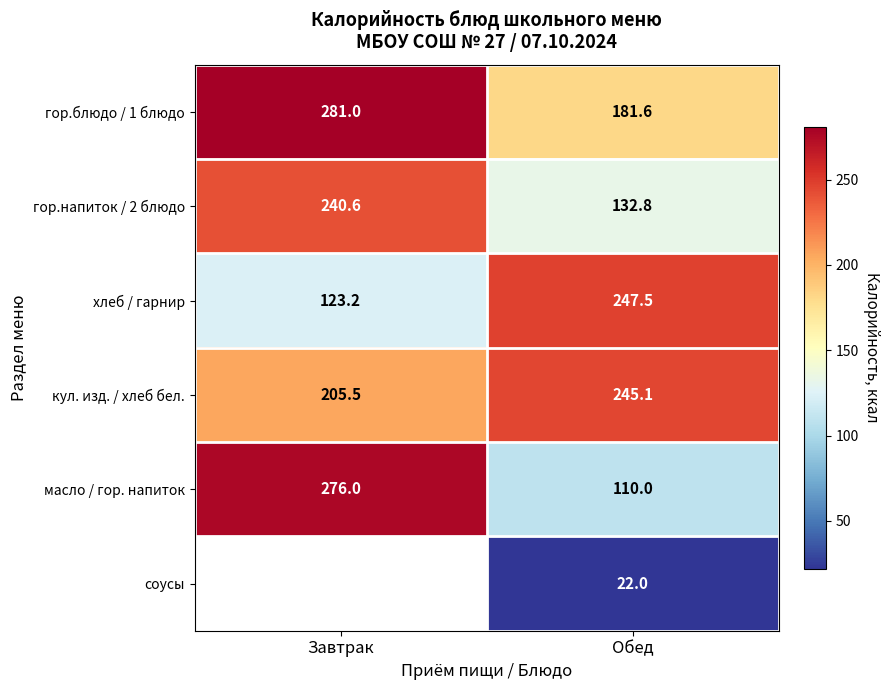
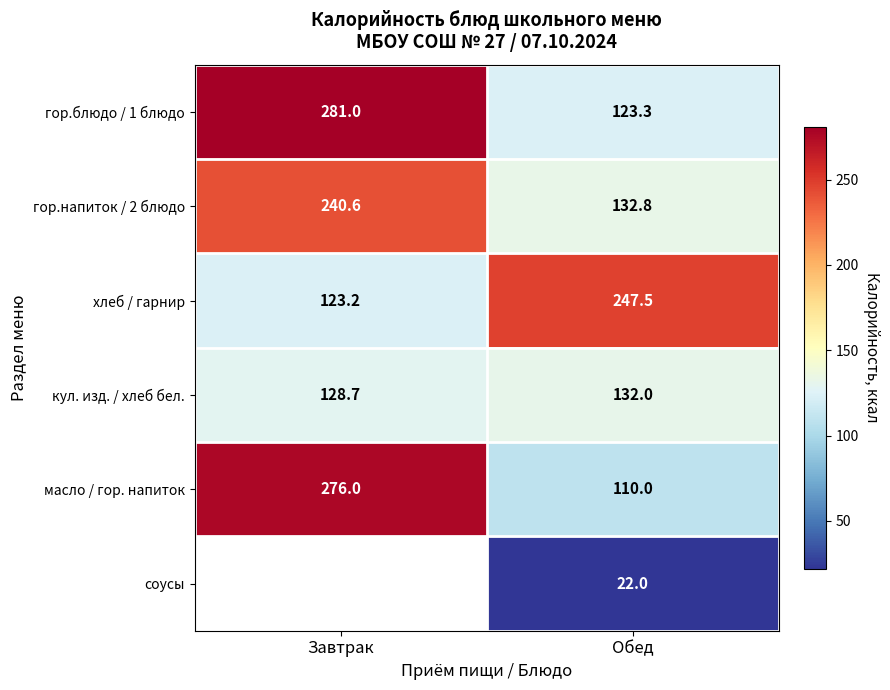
  {
    "гор.блюдо / 1 блюдо": {
      "Завтрак": 281.0,
-     "Обед": 181.6
+     "Обед": 123.3
    },
    "гор.напиток / 2 блюдо": {
      "Завтрак": 240.6,
      "Обед": 132.8
    },
    "хлеб / гарнир": {
      "Завтрак": 123.2,
      "Обед": 247.5
    },
    "кул. изд. / хлеб бел.": {
-     "Завтрак": 205.5,
-     "Обед": 245.1
+     "Завтрак": 128.7,
+     "Обед": 132.0
    },
    "масло / гор. напиток": {
      "Завтрак": 276.0,
      "Обед": 110.0
    },
    "соусы": {
      "Обед": 22.0
    }
  }
